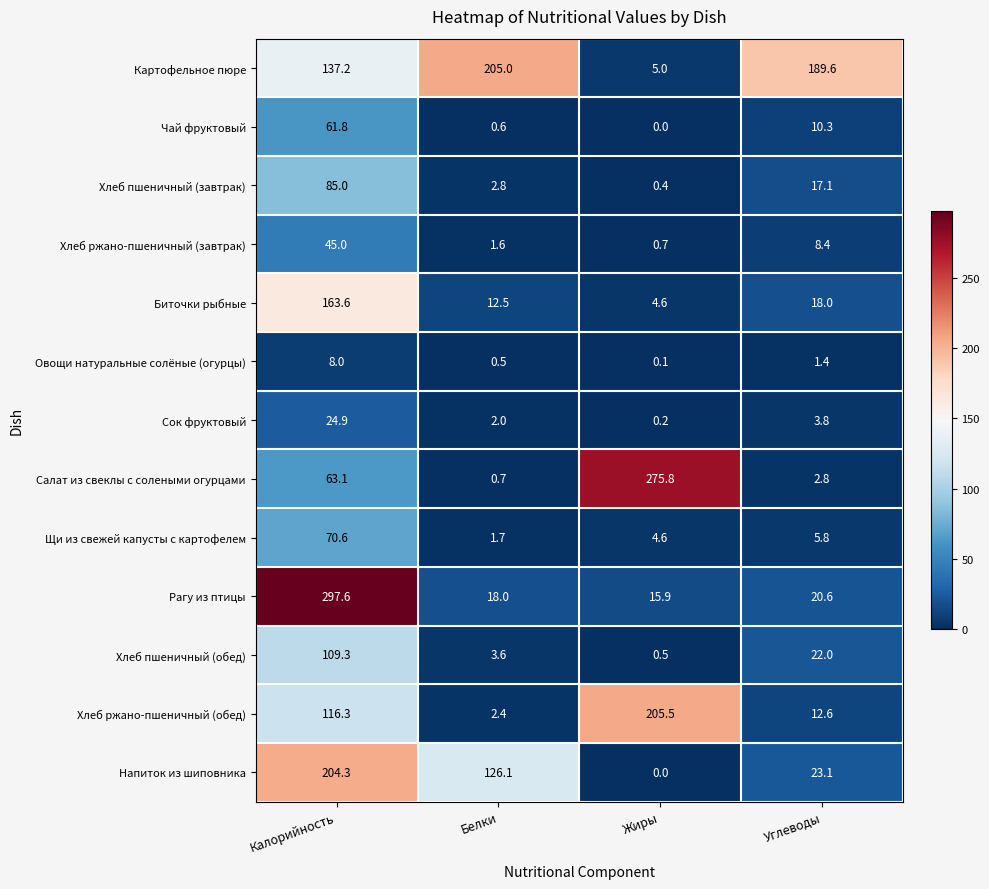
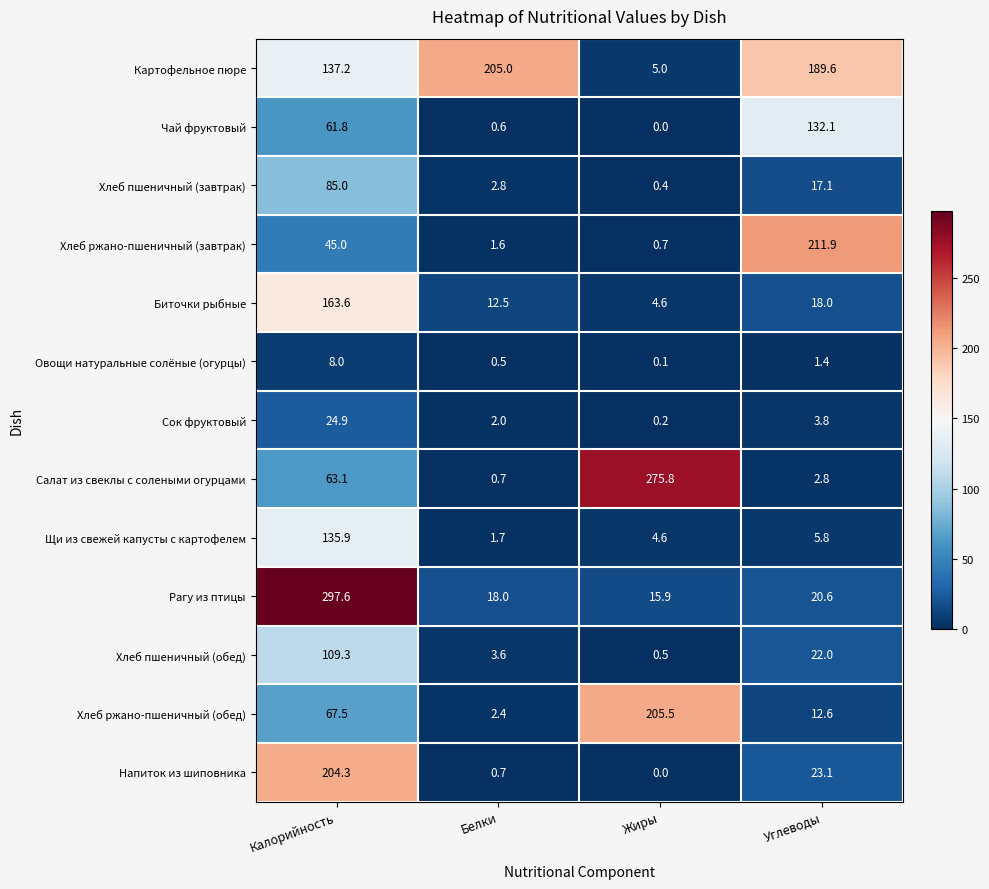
  {
    "Картофельное пюре": {
      "Калорийность": 137.2,
      "Белки": 205.0,
      "Жиры": 5.0,
      "Углеводы": 189.6
    },
    "Чай фруктовый": {
      "Калорийность": 61.8,
      "Белки": 0.6,
      "Жиры": 0.0,
-     "Углеводы": 10.3
+     "Углеводы": 132.1
    },
    "Хлеб пшеничный (завтрак)": {
      "Калорийность": 85.0,
      "Белки": 2.8,
      "Жиры": 0.4,
      "Углеводы": 17.1
    },
    "Хлеб ржано-пшеничный (завтрак)": {
      "Калорийность": 45.0,
      "Белки": 1.6,
      "Жиры": 0.7,
-     "Углеводы": 8.4
+     "Углеводы": 211.9
    },
    "Биточки рыбные": {
      "Калорийность": 163.6,
      "Белки": 12.5,
      "Жиры": 4.6,
      "Углеводы": 18.0
    },
    "Овощи натуральные солёные (огурцы)": {
      "Калорийность": 8.0,
      "Белки": 0.5,
      "Жиры": 0.1,
      "Углеводы": 1.4
    },
    "Сок фруктовый": {
      "Калорийность": 24.9,
      "Белки": 2.0,
      "Жиры": 0.2,
      "Углеводы": 3.8
    },
    "Салат из свеклы с солеными огурцами": {
      "Калорийность": 63.1,
      "Белки": 0.7,
      "Жиры": 275.8,
      "Углеводы": 2.8
    },
    "Щи из свежей капусты с картофелем": {
-     "Калорийность": 70.6,
+     "Калорийность": 135.9,
      "Белки": 1.7,
      "Жиры": 4.6,
      "Углеводы": 5.8
    },
    "Рагу из птицы": {
      "Калорийность": 297.6,
      "Белки": 18.0,
      "Жиры": 15.9,
      "Углеводы": 20.6
    },
    "Хлеб пшеничный (обед)": {
      "Калорийность": 109.3,
      "Белки": 3.6,
      "Жиры": 0.5,
      "Углеводы": 22.0
    },
    "Хлеб ржано-пшеничный (обед)": {
-     "Калорийность": 116.3,
+     "Калорийность": 67.5,
      "Белки": 2.4,
      "Жиры": 205.5,
      "Углеводы": 12.6
    },
    "Напиток из шиповника": {
      "Калорийность": 204.3,
-     "Белки": 126.1,
+     "Белки": 0.7,
      "Жиры": 0.0,
      "Углеводы": 23.1
    }
  }
